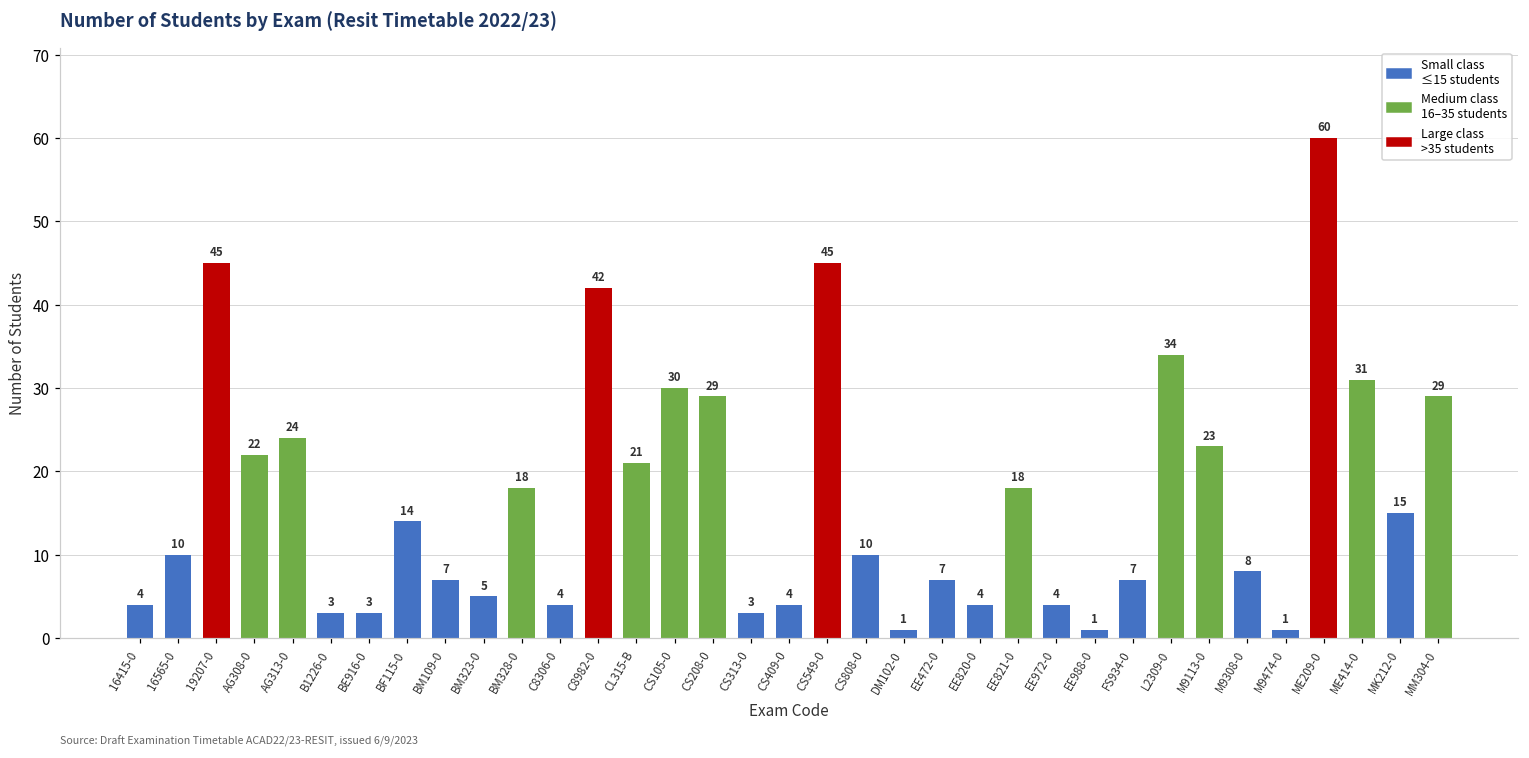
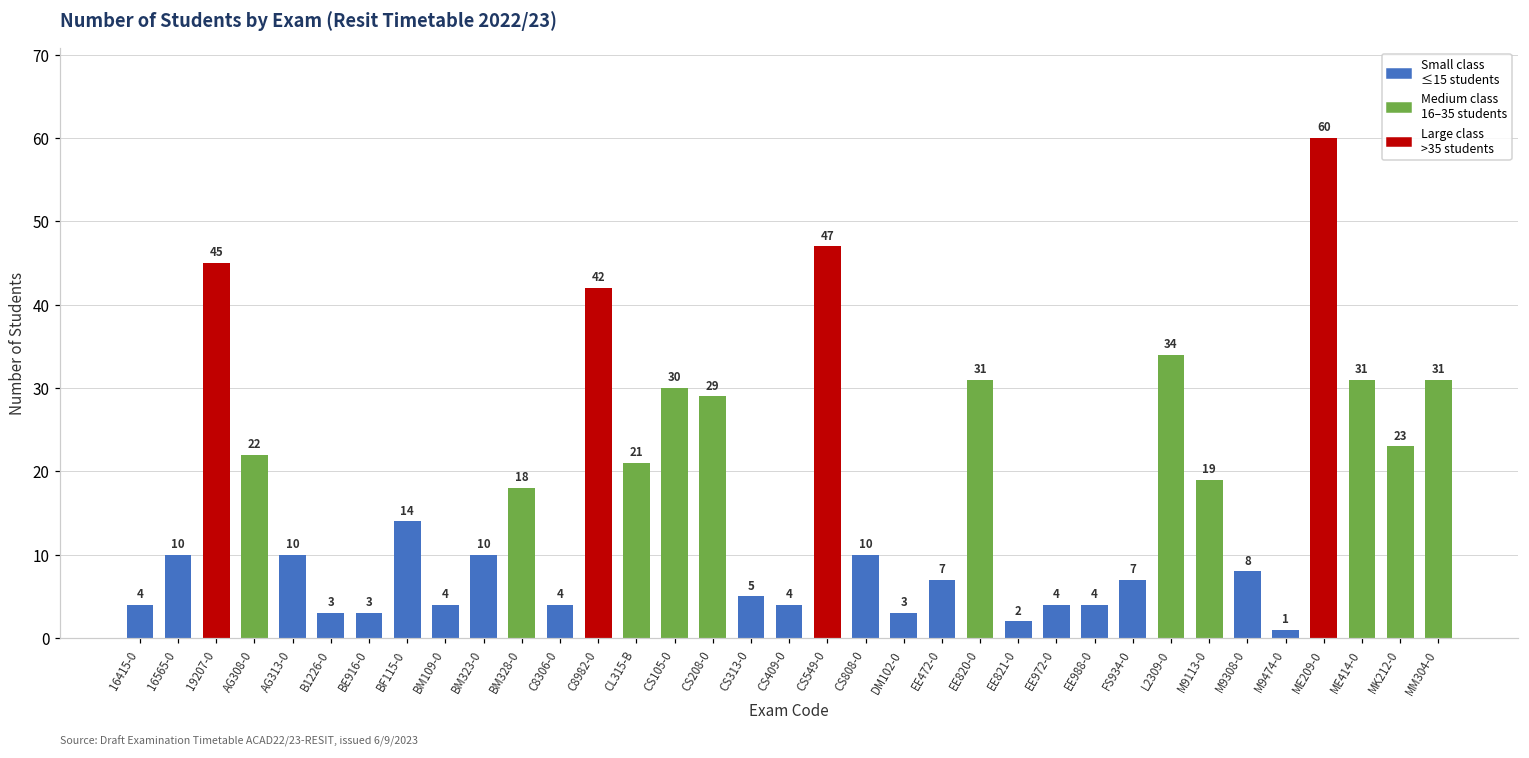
  {
    "16415-0": 4,
    "16565-0": 10,
    "19207-0": 45,
    "AG308-0": 22,
-   "AG313-0": 24,
+   "AG313-0": 10,
    "B1226-0": 3,
    "BE916-0": 3,
    "BF115-0": 14,
-   "BM109-0": 7,
-   "BM323-0": 5,
+   "BM109-0": 4,
+   "BM323-0": 10,
    "BM328-0": 18,
    "C8306-0": 4,
    "C8982-0": 42,
    "CL315-B": 21,
    "CS105-0": 30,
    "CS208-0": 29,
-   "CS313-0": 3,
+   "CS313-0": 5,
    "CS409-0": 4,
-   "CS549-0": 45,
+   "CS549-0": 47,
    "CS808-0": 10,
-   "DM102-0": 1,
+   "DM102-0": 3,
    "EE472-0": 7,
-   "EE820-0": 4,
-   "EE821-0": 18,
+   "EE820-0": 31,
+   "EE821-0": 2,
    "EE972-0": 4,
-   "EE988-0": 1,
+   "EE988-0": 4,
    "FS934-0": 7,
    "L2309-0": 34,
-   "M9113-0": 23,
+   "M9113-0": 19,
    "M9308-0": 8,
    "M9474-0": 1,
    "ME209-0": 60,
    "ME414-0": 31,
-   "MK212-0": 15,
-   "MM304-0": 29
+   "MK212-0": 23,
+   "MM304-0": 31
  }
